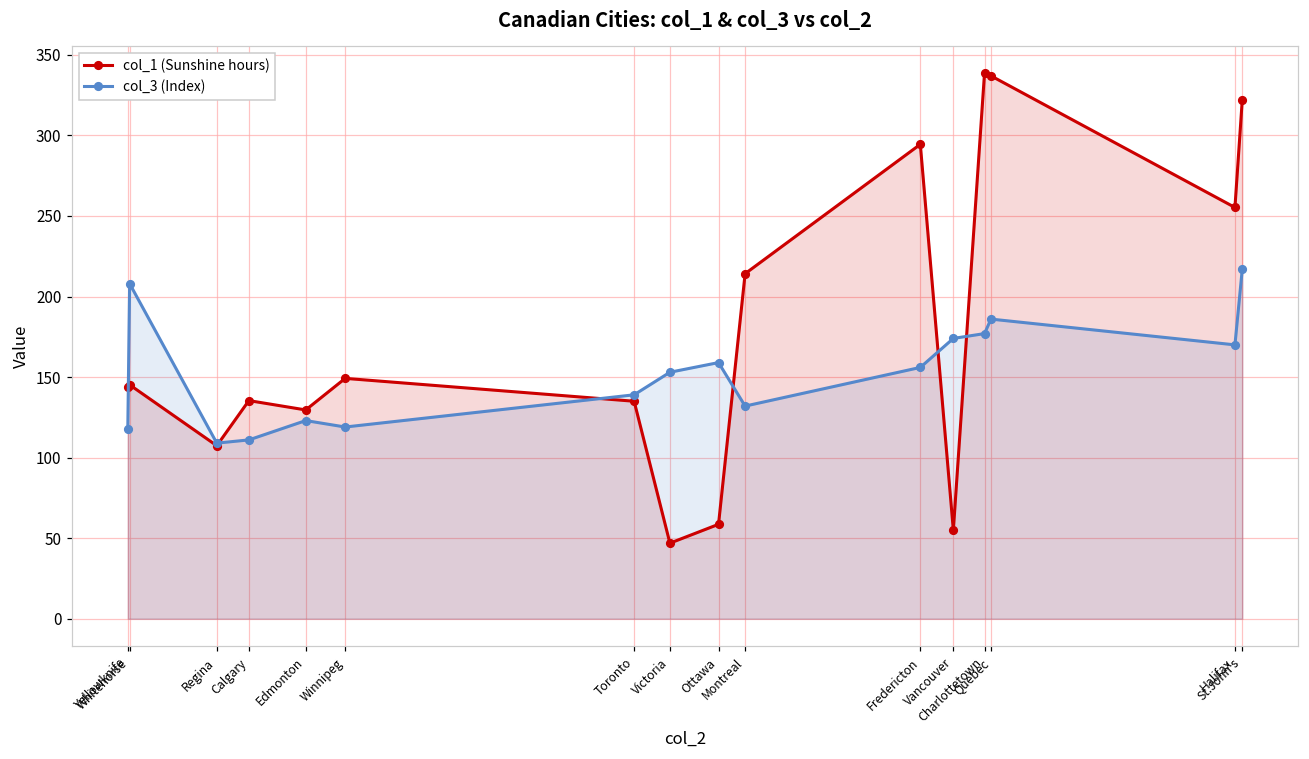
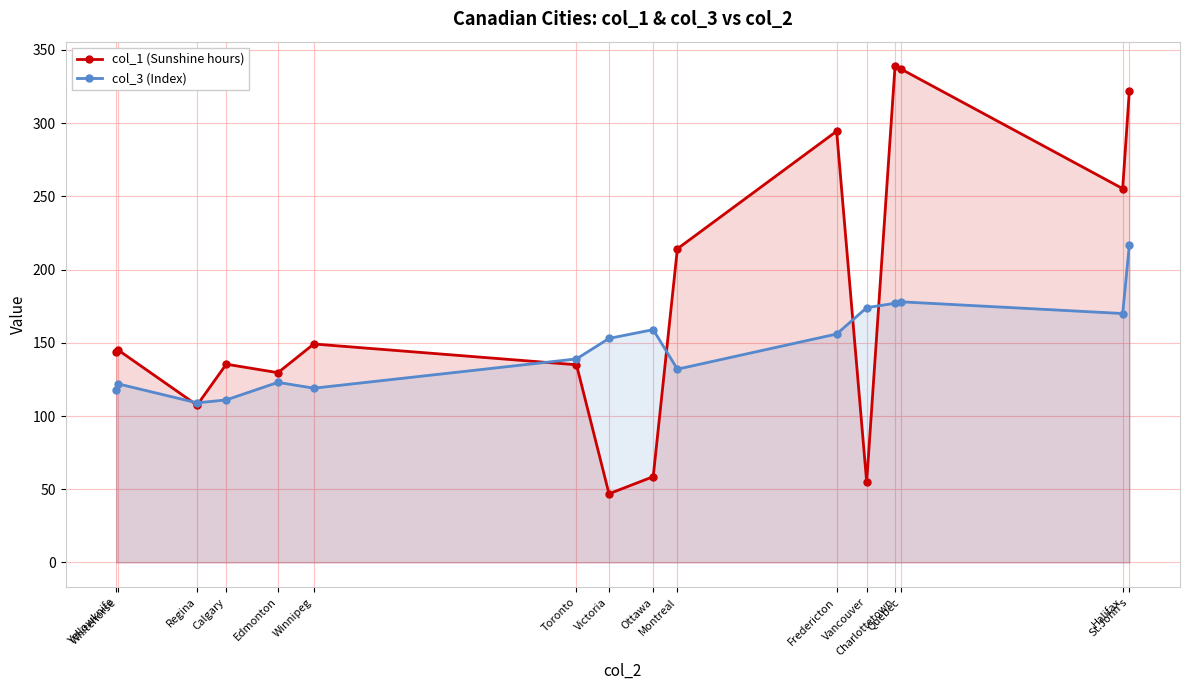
  {
    "col_1 (Sunshine hours)": {
      "Yellowknife": 144,
      "Whitehorse": 145,
      "Calgary": 135,
      "Edmonton": 130,
      "Winnipeg": 149,
      "Toronto": 135,
      "Victoria": 47,
      "Ottawa": 59,
      "Montreal": 214,
      "Fredericton": 295,
      "Vancouver": 55,
      "Charlottetown": 339,
      "Quebec": 337,
      "Halifax": 255,
      "St.John's": 322
    },
    "col_3 (Index)": {
      "Yellowknife": 118,
-     "Whitehorse": 208,
+     "Whitehorse": 122,
      "Calgary": 111,
      "Edmonton": 123,
      "Winnipeg": 119,
      "Toronto": 139,
      "Victoria": 153,
      "Ottawa": 159,
      "Montreal": 132,
      "Fredericton": 156,
      "Vancouver": 174,
      "Charlottetown": 177,
-     "Quebec": 186,
+     "Quebec": 178,
      "Halifax": 170,
      "St.John's": 217
    }
  }
